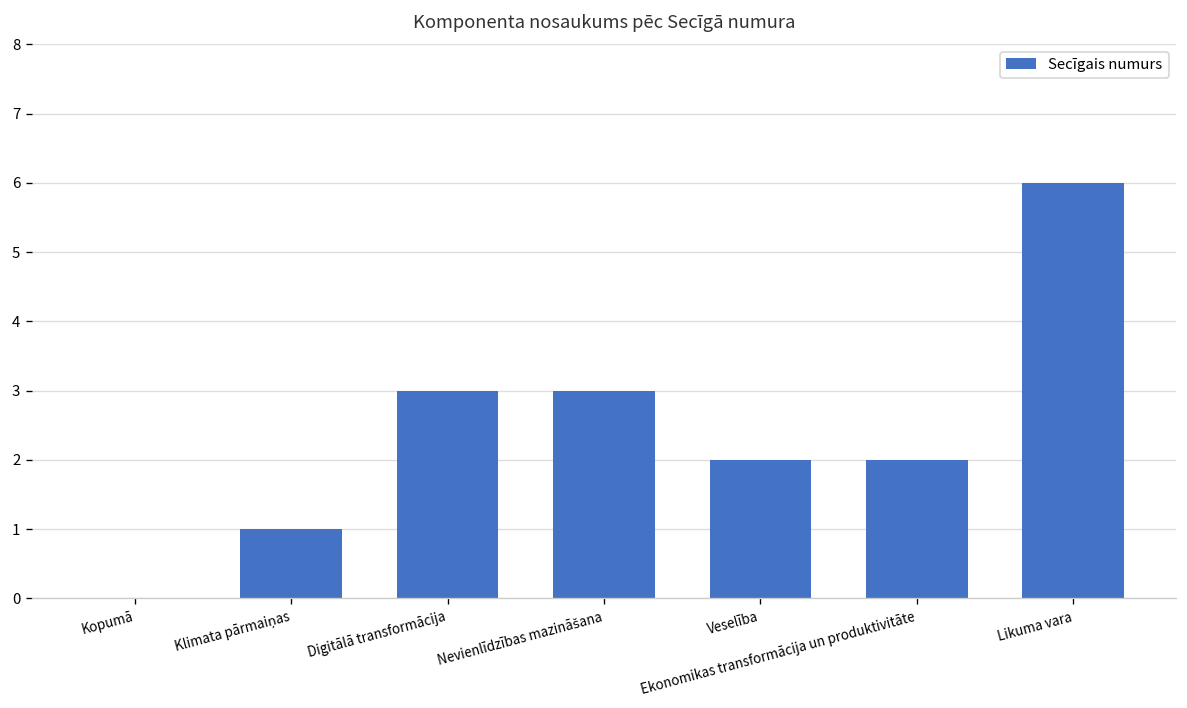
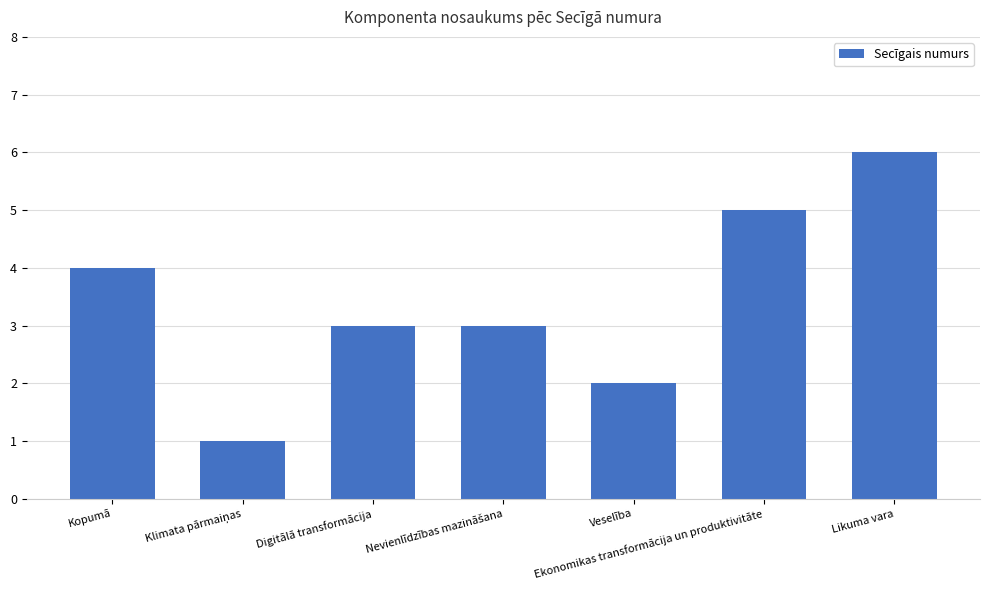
  {
-   "Kopumā": 0,
+   "Kopumā": 4,
    "Klimata pārmaiņas": 1,
    "Digitālā transformācija": 3,
    "Nevienlīdzības mazināšana": 3,
    "Veselība": 2,
-   "Ekonomikas transformācija un produktivitāte": 2,
+   "Ekonomikas transformācija un produktivitāte": 5,
    "Likuma vara": 6
  }
